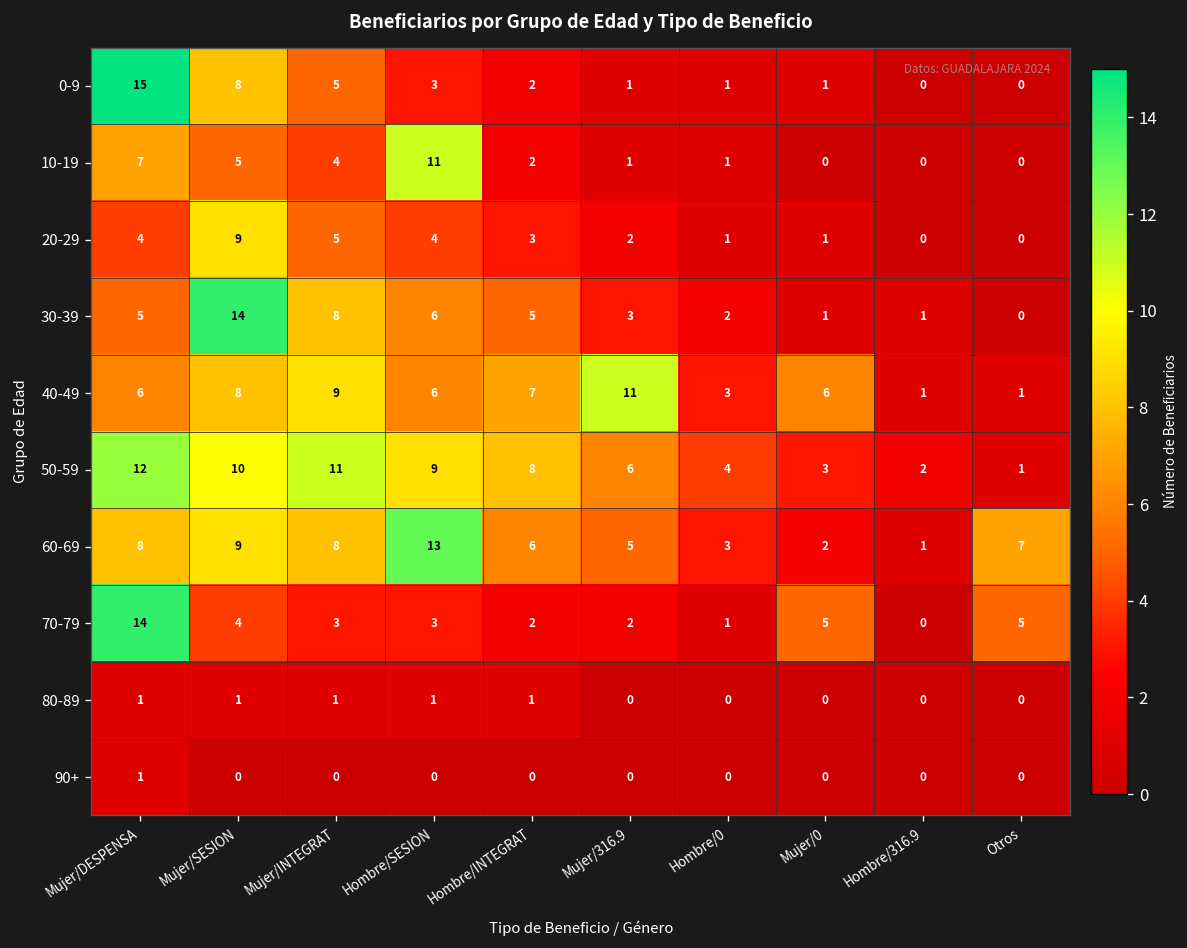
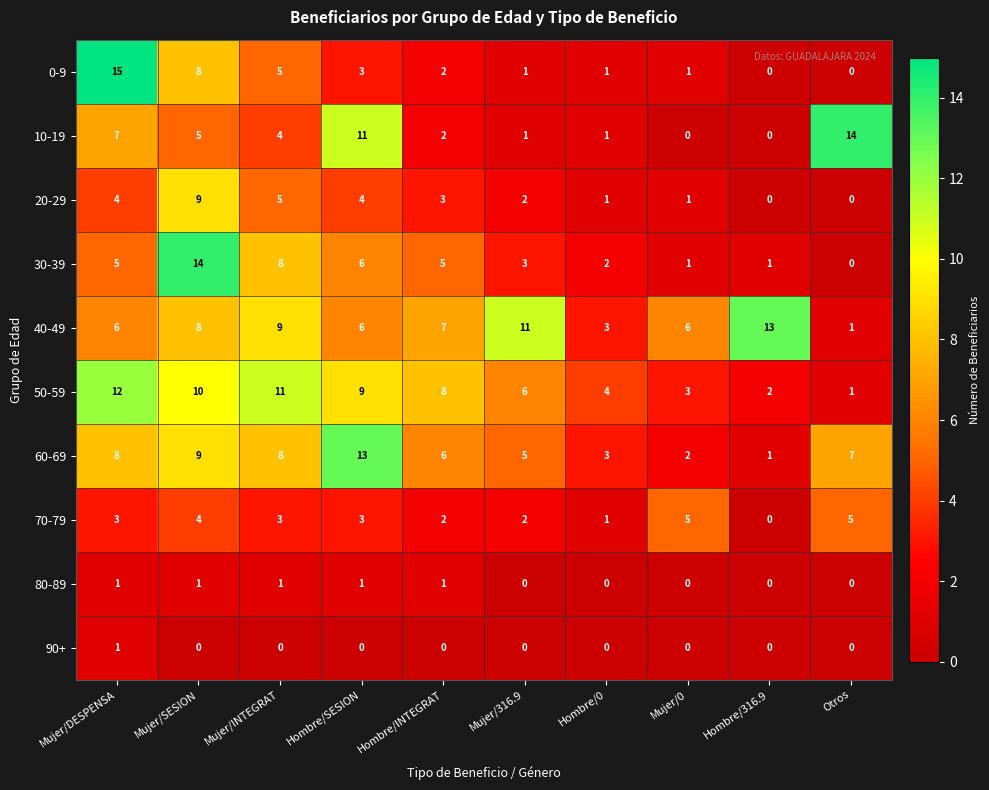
  {
    "0-9": {
      "Mujer/DESPENSA": 15,
      "Mujer/SESION": 8,
      "Mujer/INTEGRAT": 5,
      "Hombre/SESION": 3,
      "Hombre/INTEGRAT": 2,
      "Mujer/316.9": 1,
      "Hombre/0": 1,
      "Mujer/0": 1,
      "Hombre/316.9": 0
    },
    "10-19": {
      "Mujer/DESPENSA": 7,
      "Mujer/SESION": 5,
      "Mujer/INTEGRAT": 4,
      "Hombre/SESION": 11,
      "Hombre/INTEGRAT": 2,
      "Mujer/316.9": 1,
      "Hombre/0": 1,
      "Mujer/0": 0,
      "Hombre/316.9": 0,
-     "Otros": 0
+     "Otros": 14
    },
    "20-29": {
      "Mujer/DESPENSA": 4,
      "Mujer/SESION": 9,
      "Mujer/INTEGRAT": 5,
      "Hombre/SESION": 4,
      "Hombre/INTEGRAT": 3,
      "Mujer/316.9": 2,
      "Hombre/0": 1,
      "Mujer/0": 1,
      "Hombre/316.9": 0,
      "Otros": 0
    },
    "30-39": {
      "Mujer/DESPENSA": 5,
      "Mujer/SESION": 14,
      "Mujer/INTEGRAT": 8,
      "Hombre/SESION": 6,
      "Hombre/INTEGRAT": 5,
      "Mujer/316.9": 3,
      "Hombre/0": 2,
      "Mujer/0": 1,
      "Hombre/316.9": 1,
      "Otros": 0
    },
    "40-49": {
      "Mujer/DESPENSA": 6,
      "Mujer/SESION": 8,
      "Mujer/INTEGRAT": 9,
      "Hombre/SESION": 6,
      "Hombre/INTEGRAT": 7,
      "Mujer/316.9": 11,
      "Hombre/0": 3,
      "Mujer/0": 6,
-     "Hombre/316.9": 1,
+     "Hombre/316.9": 13,
      "Otros": 1
    },
    "50-59": {
      "Mujer/DESPENSA": 12,
      "Mujer/SESION": 10,
      "Mujer/INTEGRAT": 11,
      "Hombre/SESION": 9,
      "Hombre/INTEGRAT": 8,
      "Mujer/316.9": 6,
      "Hombre/0": 4,
      "Mujer/0": 3,
      "Hombre/316.9": 2,
      "Otros": 1
    },
    "60-69": {
      "Mujer/DESPENSA": 8,
      "Mujer/SESION": 9,
      "Mujer/INTEGRAT": 8,
      "Hombre/SESION": 13,
      "Hombre/INTEGRAT": 6,
      "Mujer/316.9": 5,
      "Hombre/0": 3,
      "Mujer/0": 2,
      "Hombre/316.9": 1,
      "Otros": 7
    },
    "70-79": {
-     "Mujer/DESPENSA": 14,
+     "Mujer/DESPENSA": 3,
      "Mujer/SESION": 4,
      "Mujer/INTEGRAT": 3,
      "Hombre/SESION": 3,
      "Hombre/INTEGRAT": 2,
      "Mujer/316.9": 2,
      "Hombre/0": 1,
      "Mujer/0": 5,
      "Hombre/316.9": 0,
      "Otros": 5
    },
    "80-89": {
      "Mujer/DESPENSA": 1,
      "Mujer/SESION": 1,
      "Mujer/INTEGRAT": 1,
      "Hombre/SESION": 1,
      "Hombre/INTEGRAT": 1,
      "Mujer/316.9": 0,
      "Hombre/0": 0,
      "Mujer/0": 0,
      "Hombre/316.9": 0,
      "Otros": 0
    },
    "90+": {
      "Mujer/DESPENSA": 1,
      "Mujer/SESION": 0,
      "Mujer/INTEGRAT": 0,
      "Hombre/SESION": 0,
      "Hombre/INTEGRAT": 0,
      "Mujer/316.9": 0,
      "Hombre/0": 0,
      "Mujer/0": 0,
      "Hombre/316.9": 0,
      "Otros": 0
    }
  }
